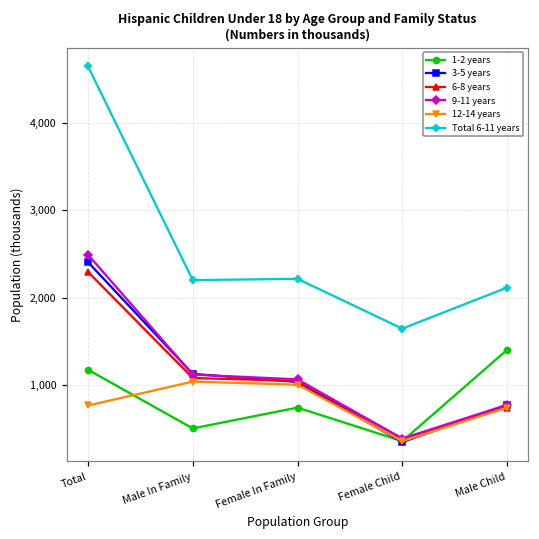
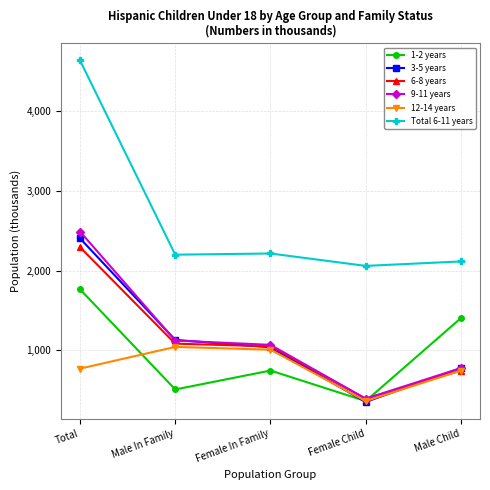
  {
    "1-2 years": {
-     "Total": "1,200",
+     "Total": "1,800",
      "Male In Family": "500",
      "Female In Family": "700",
      "Male Child": "1,400"
    },
    "3-5 years": {
      "Total": "2,400"
    },
    "6-8 years": {
      "Total": "2,300",
      "Male In Family": "1,100"
    },
    "9-11 years": {
      "Total": "2,500"
    },
    "12-14 years": {
      "Total": "800",
      "Male In Family": "1,000"
    },
    "Total 6-11 years": {
      "Total": "4,600",
      "Male In Family": "2,200",
      "Female In Family": "2,200",
-     "Female Child": "1,600",
+     "Female Child": "2,100",
      "Male Child": "2,100"
    }
  }
